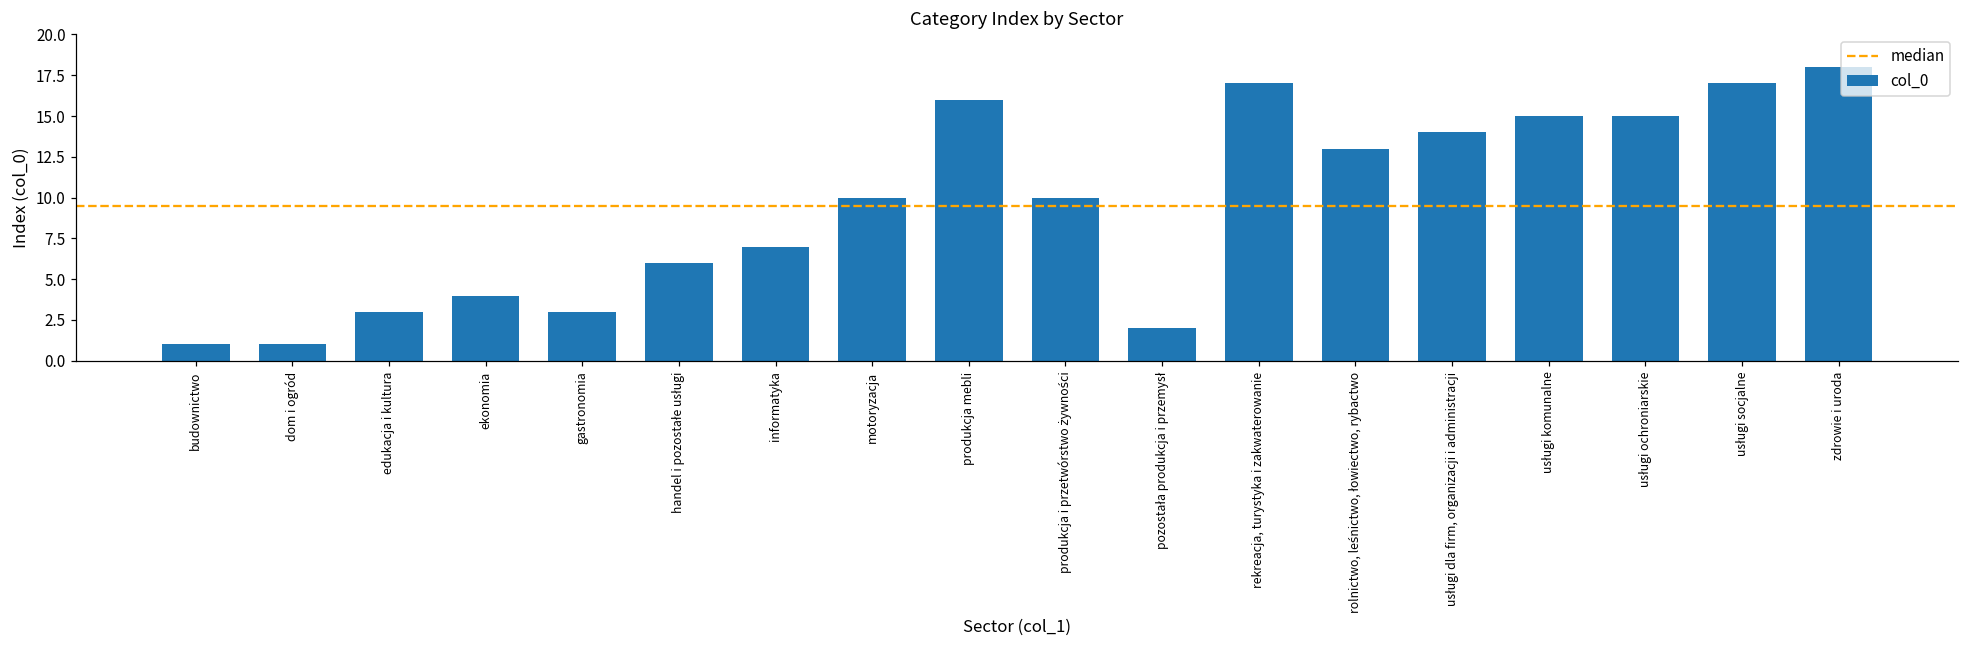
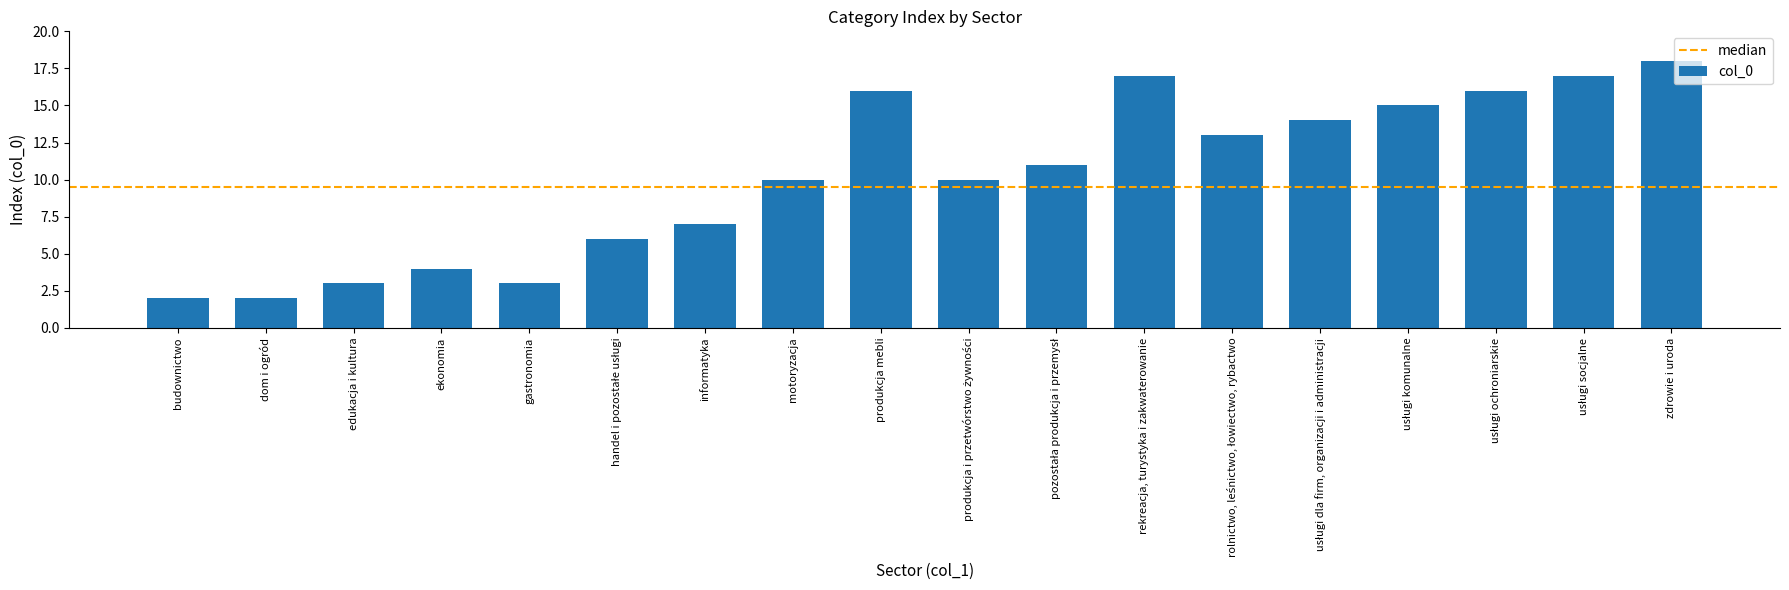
  {
-   "budownictwo": 1,
-   "dom i ogród": 1,
+   "budownictwo": 2,
+   "dom i ogród": 2,
    "edukacja i kultura": 3,
    "ekonomia": 4,
    "gastronomia": 3,
    "handel i pozostałe usługi": 6,
    "informatyka": 7,
    "motoryzacja": 10,
    "produkcja mebli": 16,
    "produkcja i przetwórstwo żywności": 10,
-   "pozostała produkcja i przemysł": 2,
+   "pozostała produkcja i przemysł": 11,
    "rekreacja, turystyka i zakwaterowanie": 17,
    "rolnictwo, leśnictwo, łowiectwo, rybactwo": 13,
    "usługi dla firm, organizacji i administracji": 14,
    "usługi komunalne": 15,
-   "usługi ochroniarskie": 15,
+   "usługi ochroniarskie": 16,
    "usługi socjalne": 17,
    "zdrowie i uroda": 18
  }
